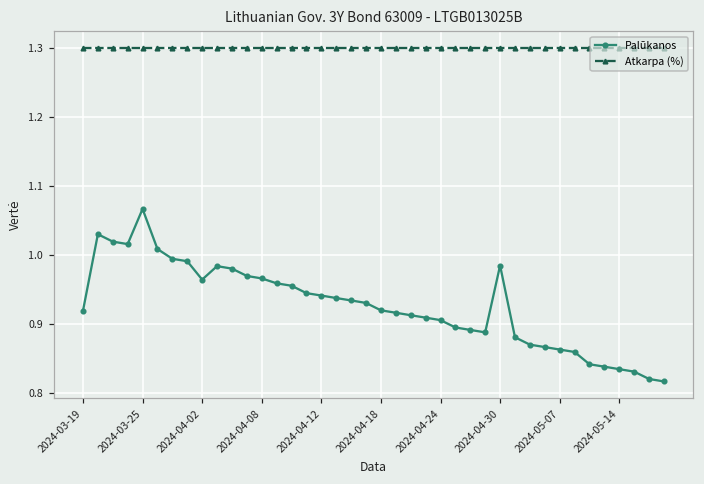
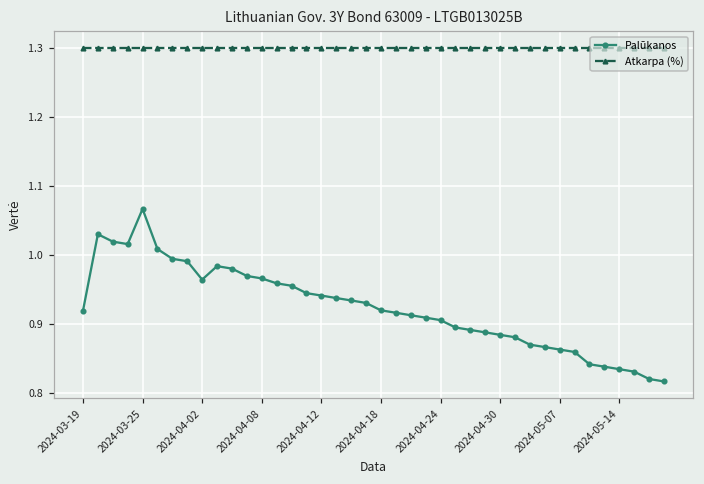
  {
    "Palūkanos": {
      "2024-03-19": 0.92,
      "2024-03-25": 1.07,
      "2024-04-02": 0.96,
      "2024-04-08": 0.97,
      "2024-04-12": 0.94,
      "2024-04-18": 0.92,
      "2024-04-24": 0.91,
-     "2024-04-30": 0.98,
+     "2024-04-30": 0.88,
      "2024-05-07": 0.86,
      "2024-05-14": 0.83
    },
    "Atkarpa (%)": {
      "2024-03-19": 1.30,
      "2024-03-25": 1.30,
      "2024-04-02": 1.30,
      "2024-04-08": 1.30,
      "2024-04-12": 1.30,
      "2024-04-18": 1.30,
      "2024-04-24": 1.30,
      "2024-04-30": 1.30,
      "2024-05-07": 1.30
    }
  }
